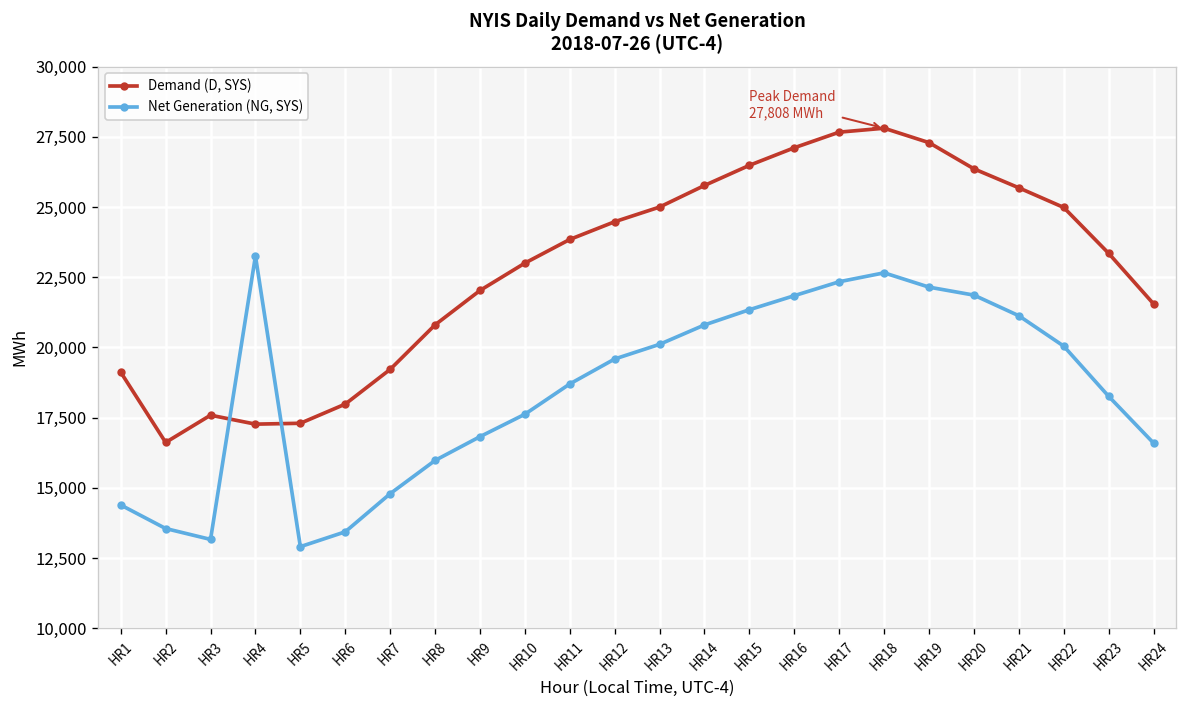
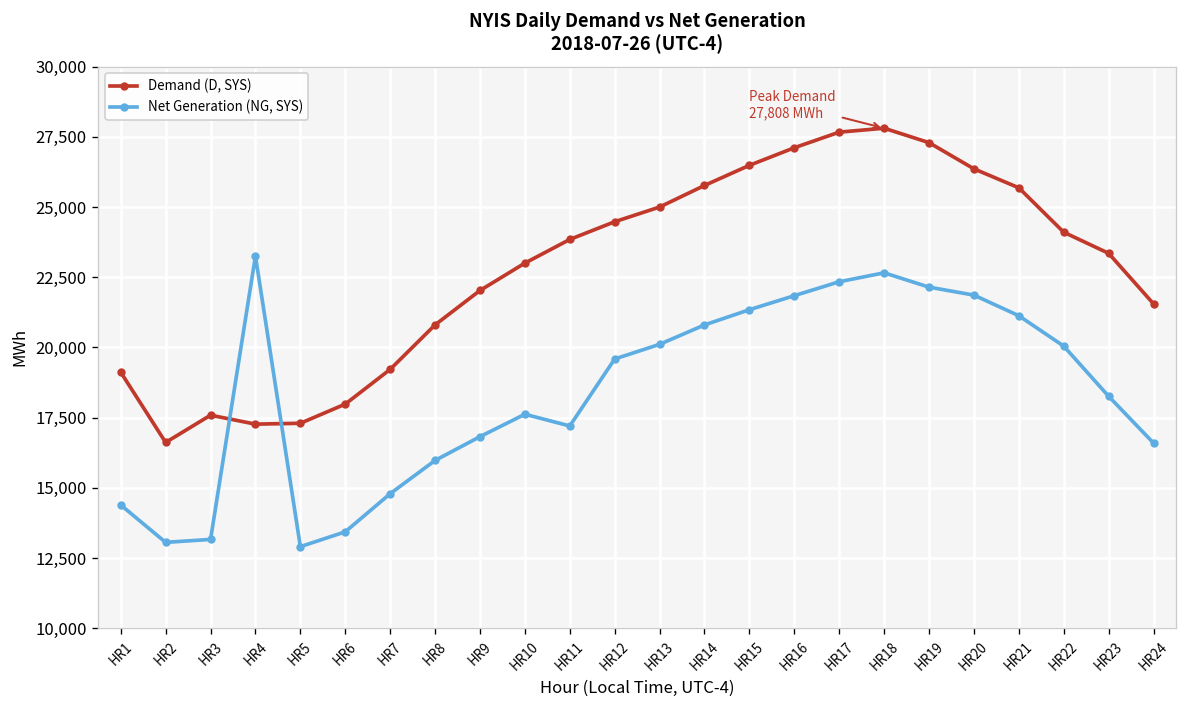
  {
    "Demand (D, SYS)": {
      "HR1": "19,100",
      "HR2": "16,600",
      "HR3": "17,600",
      "HR4": "17,300",
      "HR5": "17,300",
      "HR6": "18,000",
      "HR7": "19,200",
      "HR8": "20,800",
      "HR9": "22,000",
      "HR10": "23,000",
      "HR11": "23,800",
      "HR12": "24,500",
      "HR13": "25,000",
      "HR14": "25,800",
      "HR15": "26,500",
      "HR16": "27,100",
      "HR19": "27,300",
      "HR20": "26,400",
      "HR21": "25,700",
-     "HR22": "25,000",
+     "HR22": "24,100",
      "HR23": "23,400",
      "HR24": "21,600"
    },
    "Net Generation (NG, SYS)": {
      "HR1": "14,400",
-     "HR2": "13,500",
+     "HR2": "13,100",
      "HR3": "13,200",
      "HR4": "23,300",
      "HR5": "12,900",
      "HR6": "13,400",
      "HR7": "14,800",
      "HR8": "16,000",
      "HR9": "16,800",
      "HR10": "17,600",
-     "HR11": "18,700",
+     "HR11": "17,200",
      "HR12": "19,600",
      "HR13": "20,100",
      "HR14": "20,800",
      "HR15": "21,300",
      "HR16": "21,800",
      "HR17": "22,300",
      "HR18": "22,700",
      "HR19": "22,100",
      "HR20": "21,900",
      "HR21": "21,100",
      "HR22": "20,000",
      "HR23": "18,300",
      "HR24": "16,600"
    }
  }
